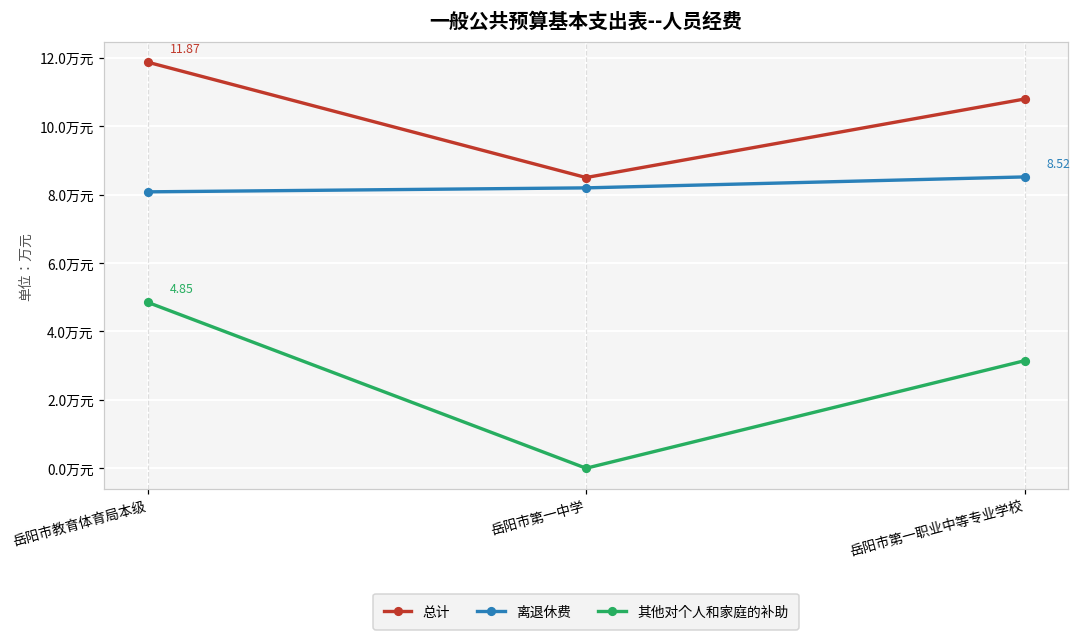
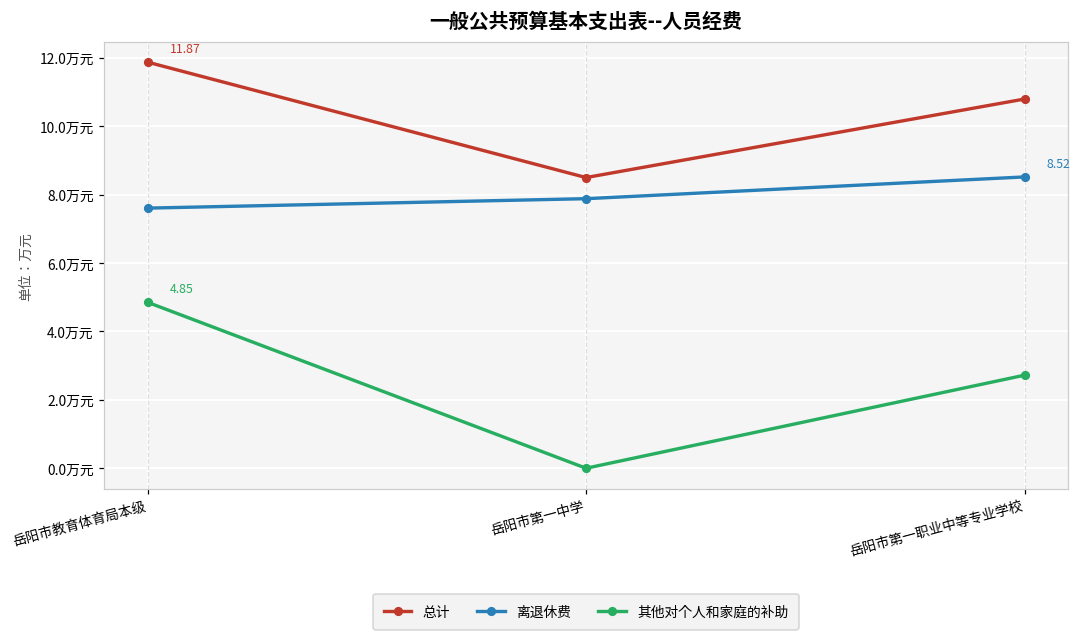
  {
    "总计": {
      "岳阳市教育体育局本级": "11.87"
    },
    "离退休费": {
-     "岳阳市教育体育局本级": "8.1万元",
-     "岳阳市第一中学": "8.2万元"
+     "岳阳市教育体育局本级": "7.6万元",
+     "岳阳市第一中学": "7.9万元"
    },
    "其他对个人和家庭的补助": {
      "岳阳市第一中学": "0.0万元",
-     "岳阳市第一职业中等专业学校": "3.1万元"
+     "岳阳市第一职业中等专业学校": "2.7万元"
    }
  }
